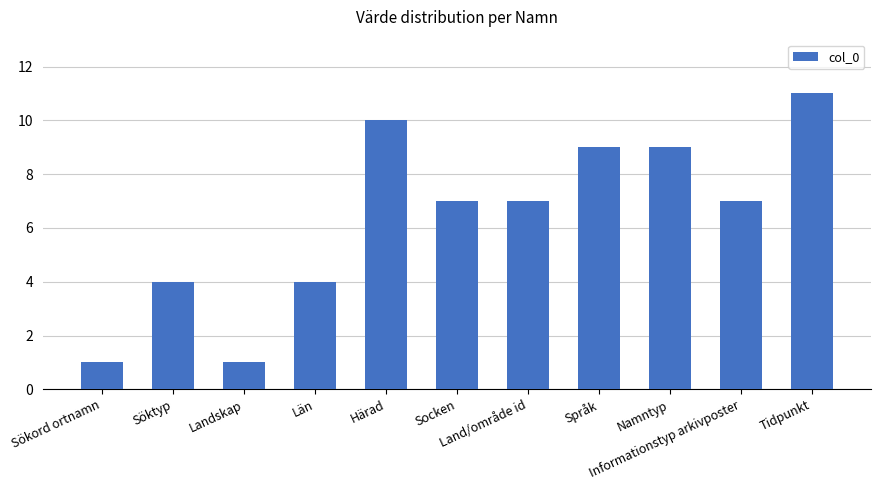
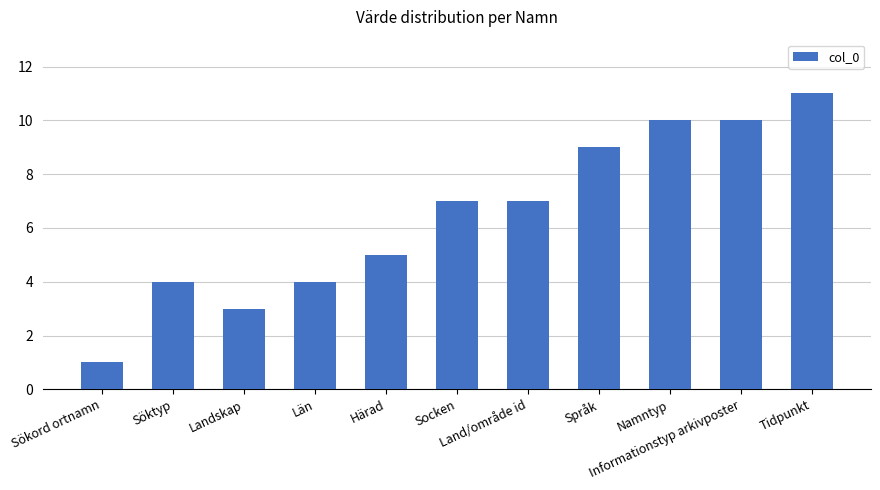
  {
    "Sökord ortnamn": 1,
    "Söktyp": 4,
-   "Landskap": 1,
+   "Landskap": 3,
    "Län": 4,
-   "Härad": 10,
+   "Härad": 5,
    "Socken": 7,
    "Land/område id": 7,
    "Språk": 9,
-   "Namntyp": 9,
-   "Informationstyp arkivposter": 7,
+   "Namntyp": 10,
+   "Informationstyp arkivposter": 10,
    "Tidpunkt": 11
  }
